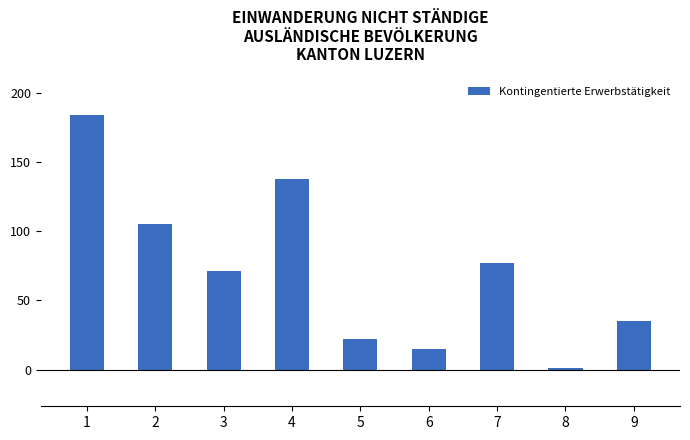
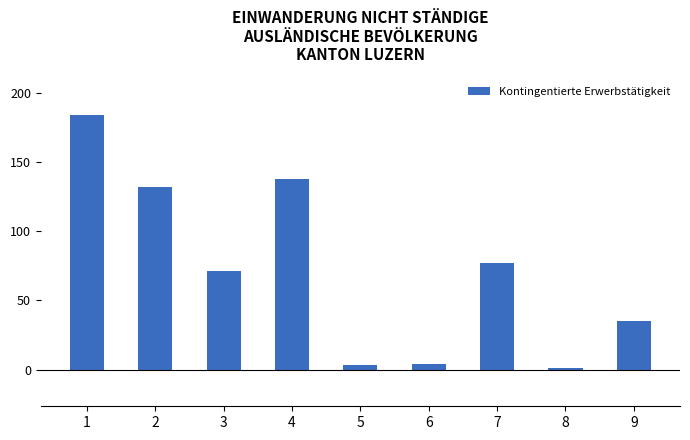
  {
    "1": 184,
-   "2": 105,
+   "2": 132,
    "3": 71,
    "4": 138,
-   "5": 22,
-   "6": 15,
+   "5": 3,
+   "6": 4,
    "7": 77,
    "9": 35
  }
